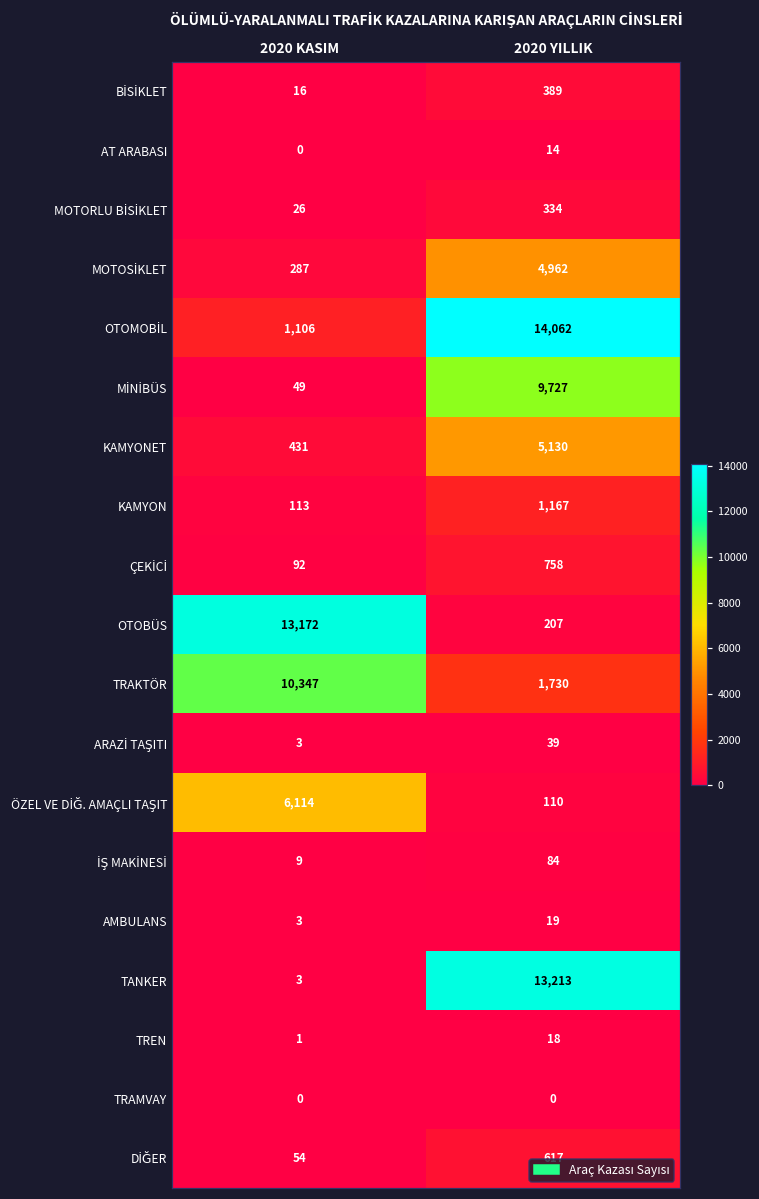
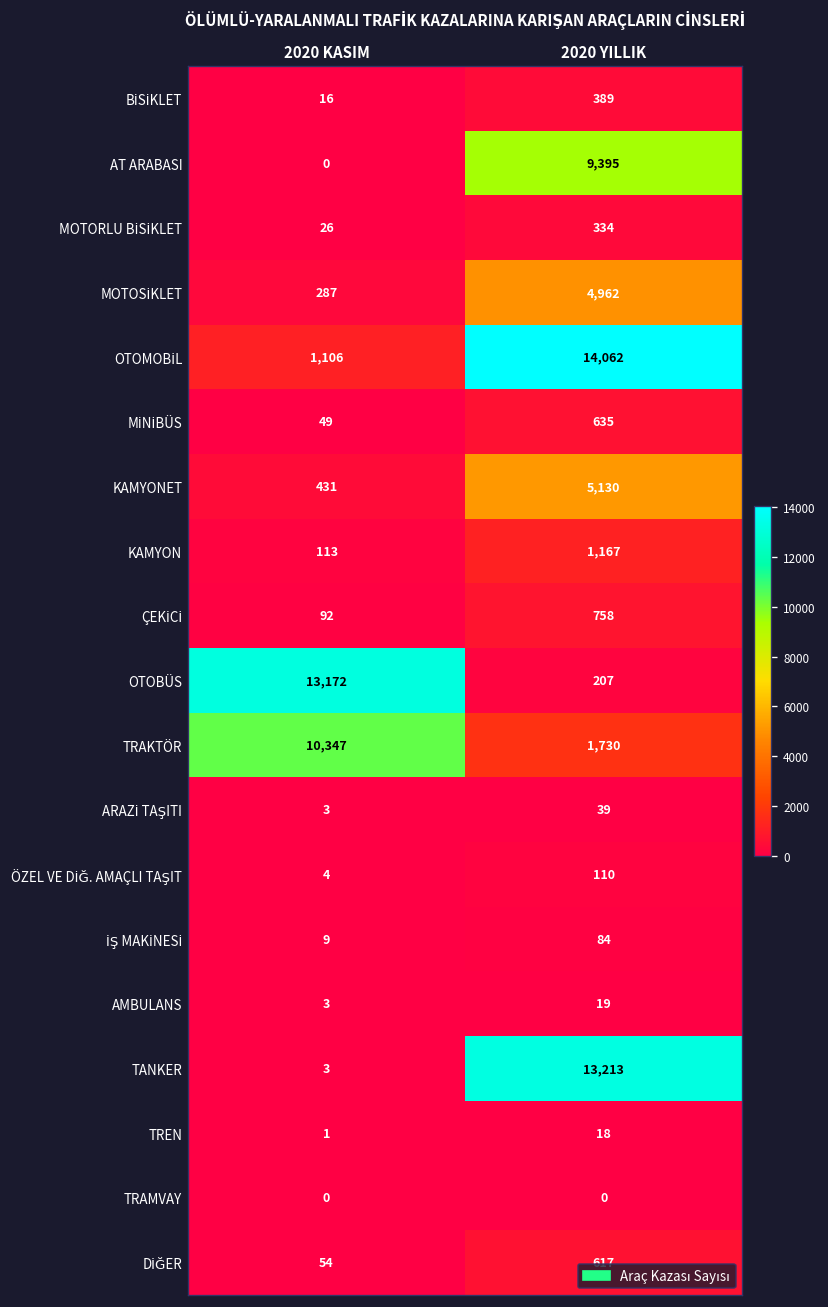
  {
    "BİSİKLET": {
      "2020 KASIM": "16",
      "2020 YILLIK": "389"
    },
    "AT ARABASI": {
      "2020 KASIM": "0",
-     "2020 YILLIK": "14"
+     "2020 YILLIK": "9,395"
    },
    "MOTORLU BİSİKLET": {
      "2020 KASIM": "26",
      "2020 YILLIK": "334"
    },
    "MOTOSİKLET": {
      "2020 KASIM": "287",
      "2020 YILLIK": "4,962"
    },
    "OTOMOBİL": {
      "2020 KASIM": "1,106",
      "2020 YILLIK": "14,062"
    },
    "MİNİBÜS": {
      "2020 KASIM": "49",
-     "2020 YILLIK": "9,727"
+     "2020 YILLIK": "635"
    },
    "KAMYONET": {
      "2020 KASIM": "431",
      "2020 YILLIK": "5,130"
    },
    "KAMYON": {
      "2020 KASIM": "113",
      "2020 YILLIK": "1,167"
    },
    "ÇEKİCİ": {
      "2020 KASIM": "92",
      "2020 YILLIK": "758"
    },
    "OTOBÜS": {
      "2020 KASIM": "13,172",
      "2020 YILLIK": "207"
    },
    "TRAKTÖR": {
      "2020 KASIM": "10,347",
      "2020 YILLIK": "1,730"
    },
    "ARAZİ TAŞITI": {
      "2020 KASIM": "3",
      "2020 YILLIK": "39"
    },
    "ÖZEL VE DİĞ. AMAÇLI TAŞIT": {
-     "2020 KASIM": "6,114",
+     "2020 KASIM": "4",
      "2020 YILLIK": "110"
    },
    "İŞ MAKİNESİ": {
      "2020 KASIM": "9",
      "2020 YILLIK": "84"
    },
    "AMBULANS": {
      "2020 KASIM": "3",
      "2020 YILLIK": "19"
    },
    "TANKER": {
      "2020 KASIM": "3",
      "2020 YILLIK": "13,213"
    },
    "TREN": {
      "2020 KASIM": "1",
      "2020 YILLIK": "18"
    },
    "TRAMVAY": {
      "2020 KASIM": "0",
      "2020 YILLIK": "0"
    },
    "DİĞER": {
      "2020 KASIM": "54"
    }
  }
